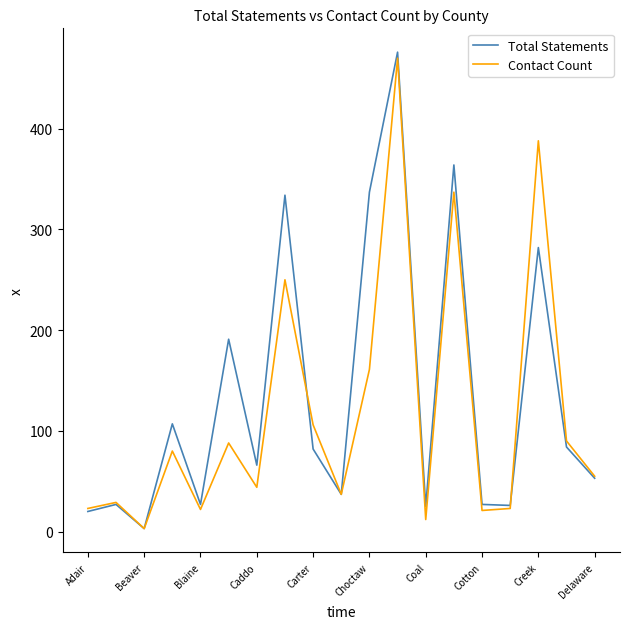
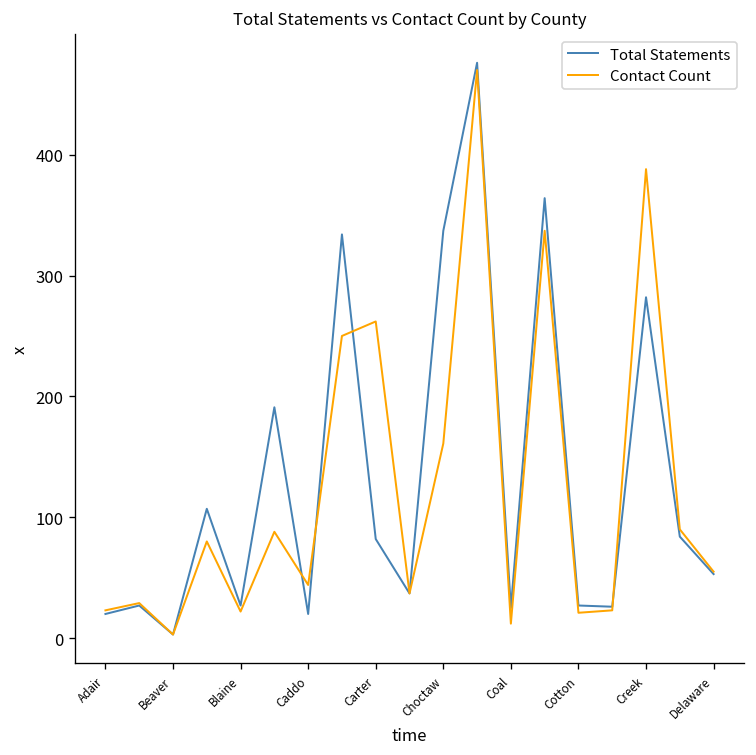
  {
    "Total Statements": {
      "Adair": 20,
      "Blaine": 27,
-     "Caddo": 66,
+     "Caddo": 20,
      "Carter": 82,
      "Choctaw": 337,
      "Coal": 25,
      "Cotton": 27,
      "Creek": 282
    },
    "Contact Count": {
      "Adair": 23,
      "Blaine": 22,
      "Caddo": 44,
-     "Carter": 106,
+     "Carter": 262,
      "Choctaw": 161,
      "Coal": 12,
      "Cotton": 21,
      "Creek": 388
    }
  }
